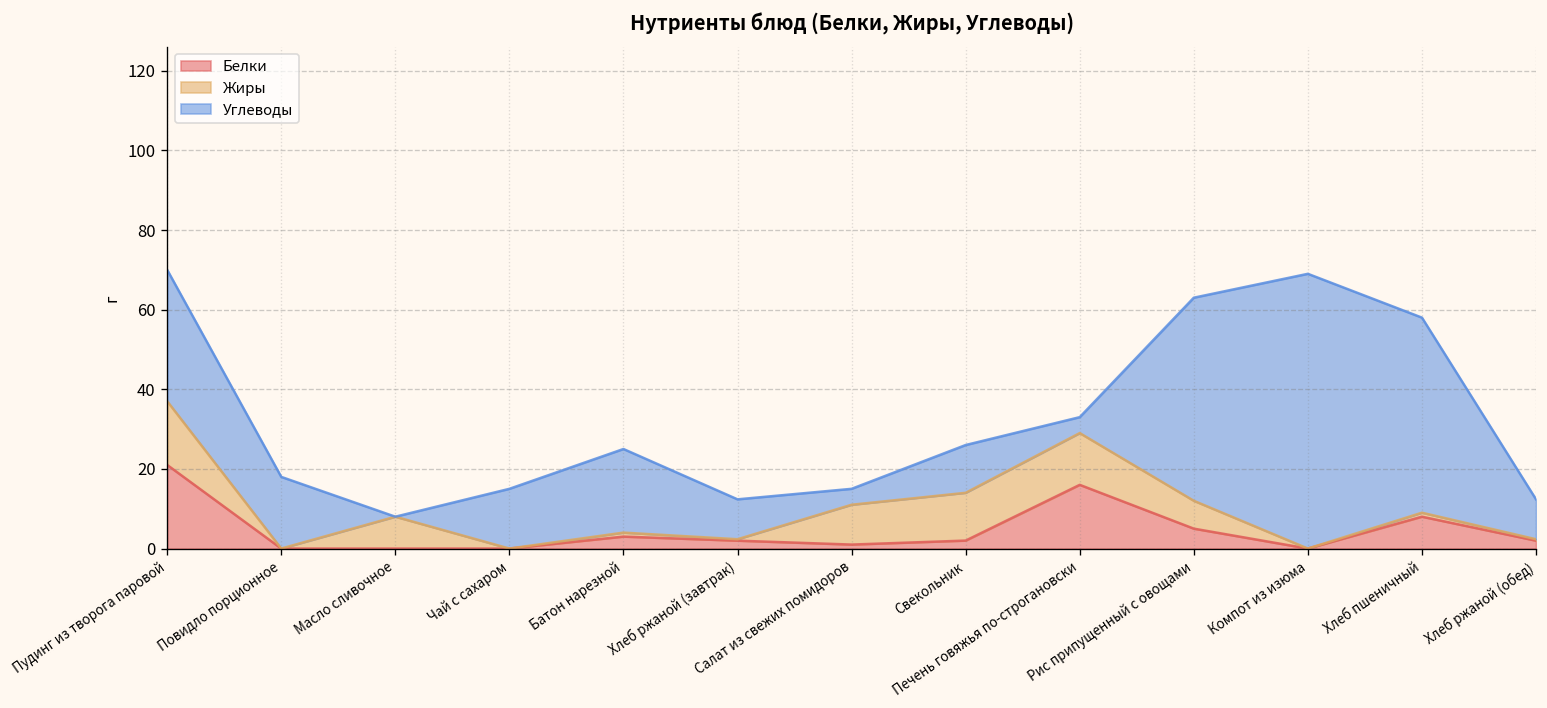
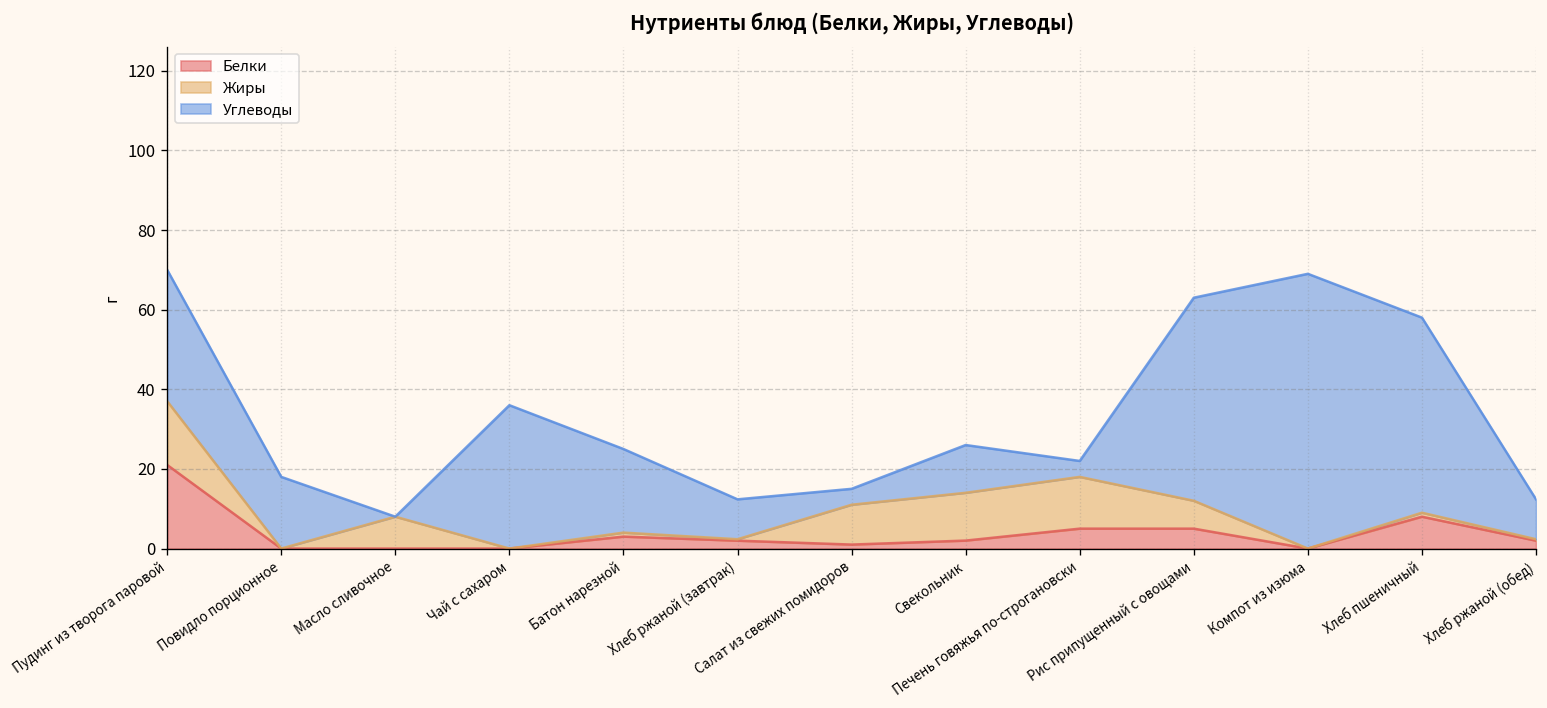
  {
    "Белки": {
      "Пудинг из творога паровой": 21,
      "Масло сливочное": 0,
      "Батон нарезной": 3,
      "Салат из свежих помидоров": 1,
      "Свекольник": 2,
-     "Печень говяжья по-строгановски": 16,
+     "Печень говяжья по-строгановски": 5,
      "Рис припущенный с овощами": 5,
      "Хлеб пшеничный": 8
    },
    "Жиры": {
      "Пудинг из творога паровой": 16,
      "Батон нарезной": 1,
      "Салат из свежих помидоров": 10,
      "Свекольник": 12,
      "Печень говяжья по-строгановски": 13,
      "Рис припущенный с овощами": 7,
      "Хлеб пшеничный": 1
    },
    "Углеводы": {
      "Пудинг из творога паровой": 33,
      "Повидло порционное": 18,
-     "Чай с сахаром": 15,
+     "Чай с сахаром": 36,
      "Батон нарезной": 21,
      "Хлеб ржаной (завтрак)": 10,
      "Салат из свежих помидоров": 4,
      "Свекольник": 12,
      "Печень говяжья по-строгановски": 4,
      "Рис припущенный с овощами": 51,
      "Компот из изюма": 69,
      "Хлеб пшеничный": 49,
      "Хлеб ржаной (обед)": 10
    }
  }
